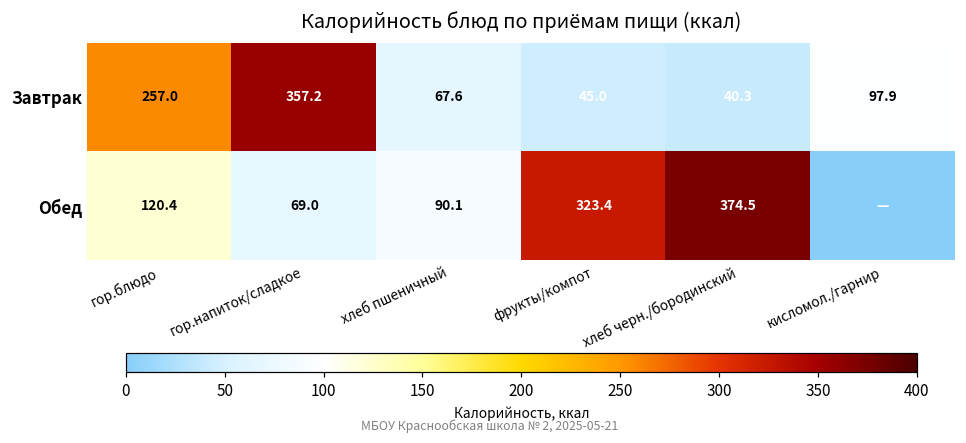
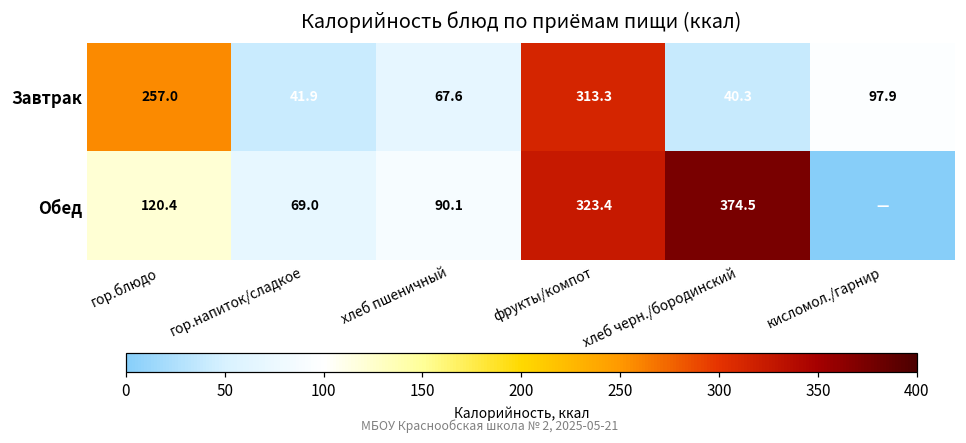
  {
    "Завтрак": {
      "гор.блюдо": 257.0,
-     "гор.напиток/сладкое": 357.2,
+     "гор.напиток/сладкое": 41.9,
      "хлеб пшеничный": 67.6,
-     "фрукты/компот": 45.0,
+     "фрукты/компот": 313.3,
      "хлеб черн./бородинский": 40.3,
      "кисломол./гарнир": 97.9
    },
    "Обед": {
      "гор.блюдо": 120.4,
      "гор.напиток/сладкое": 69.0,
      "хлеб пшеничный": 90.1,
      "фрукты/компот": 323.4,
      "хлеб черн./бородинский": 374.5
    }
  }
